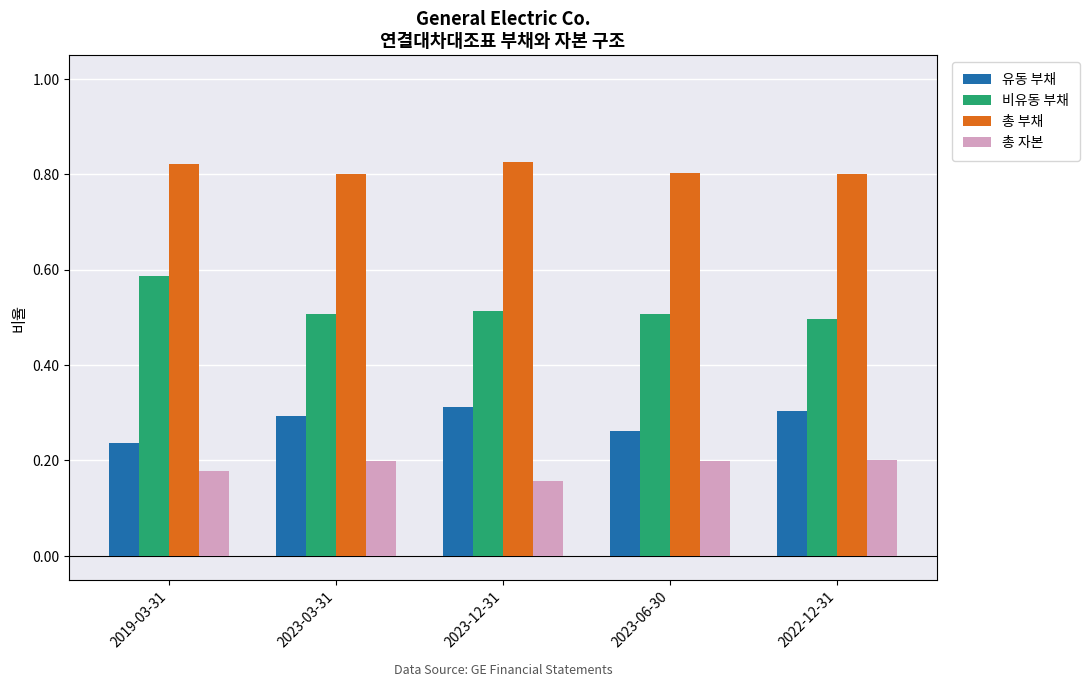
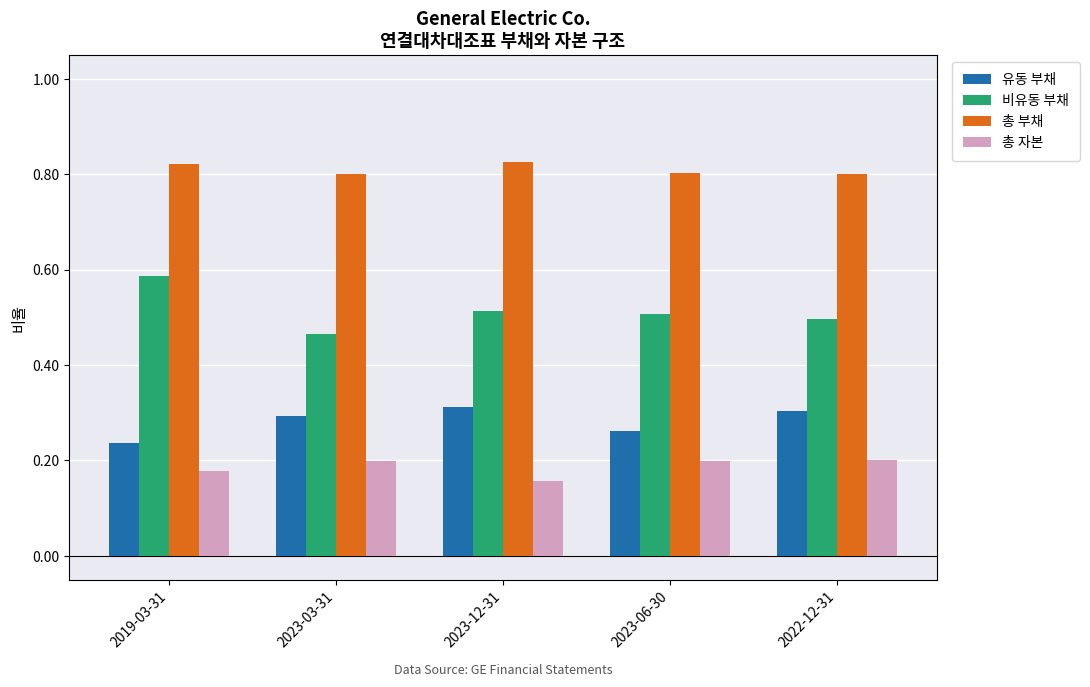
  {
    "유동 부채": {
      "2019-03-31": 0.24,
      "2023-03-31": 0.29,
      "2023-12-31": 0.31,
      "2023-06-30": 0.26,
      "2022-12-31": 0.30
    },
    "비유동 부채": {
      "2019-03-31": 0.59,
-     "2023-03-31": 0.51,
+     "2023-03-31": 0.47,
      "2023-12-31": 0.51,
      "2023-06-30": 0.51,
      "2022-12-31": 0.50
    },
    "총 부채": {
      "2019-03-31": 0.82,
      "2023-03-31": 0.80,
      "2023-12-31": 0.82,
      "2023-06-30": 0.80,
      "2022-12-31": 0.80
    },
    "총 자본": {
      "2019-03-31": 0.18,
      "2023-03-31": 0.20,
      "2023-12-31": 0.16,
      "2023-06-30": 0.20,
      "2022-12-31": 0.20
    }
  }
